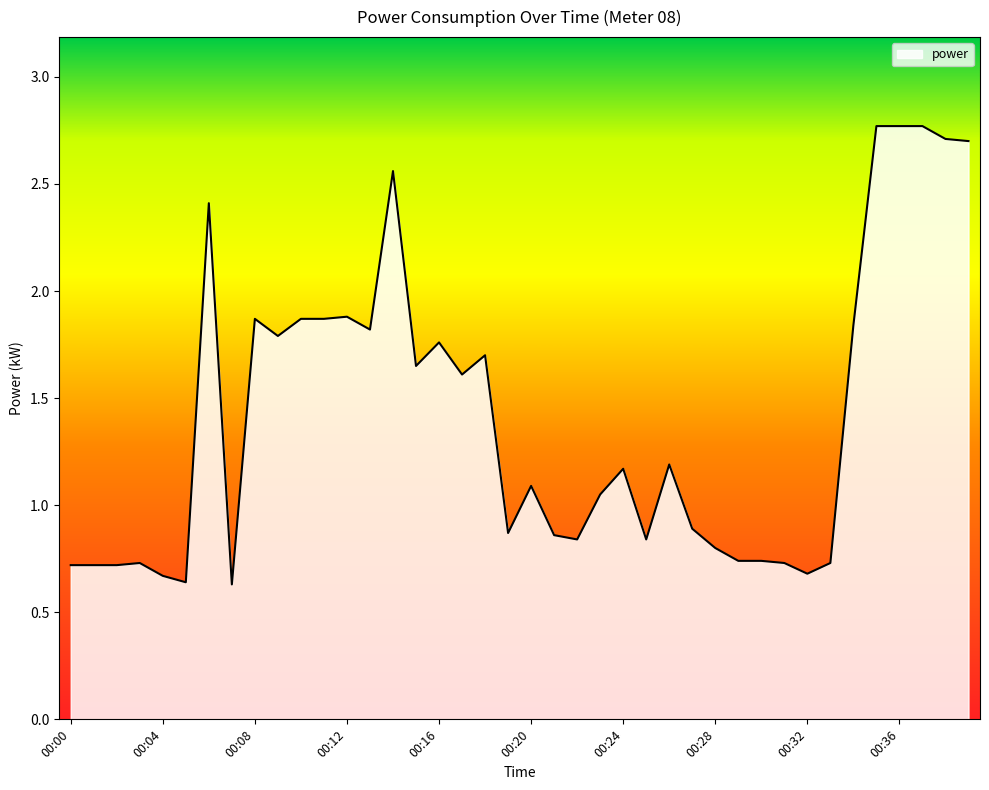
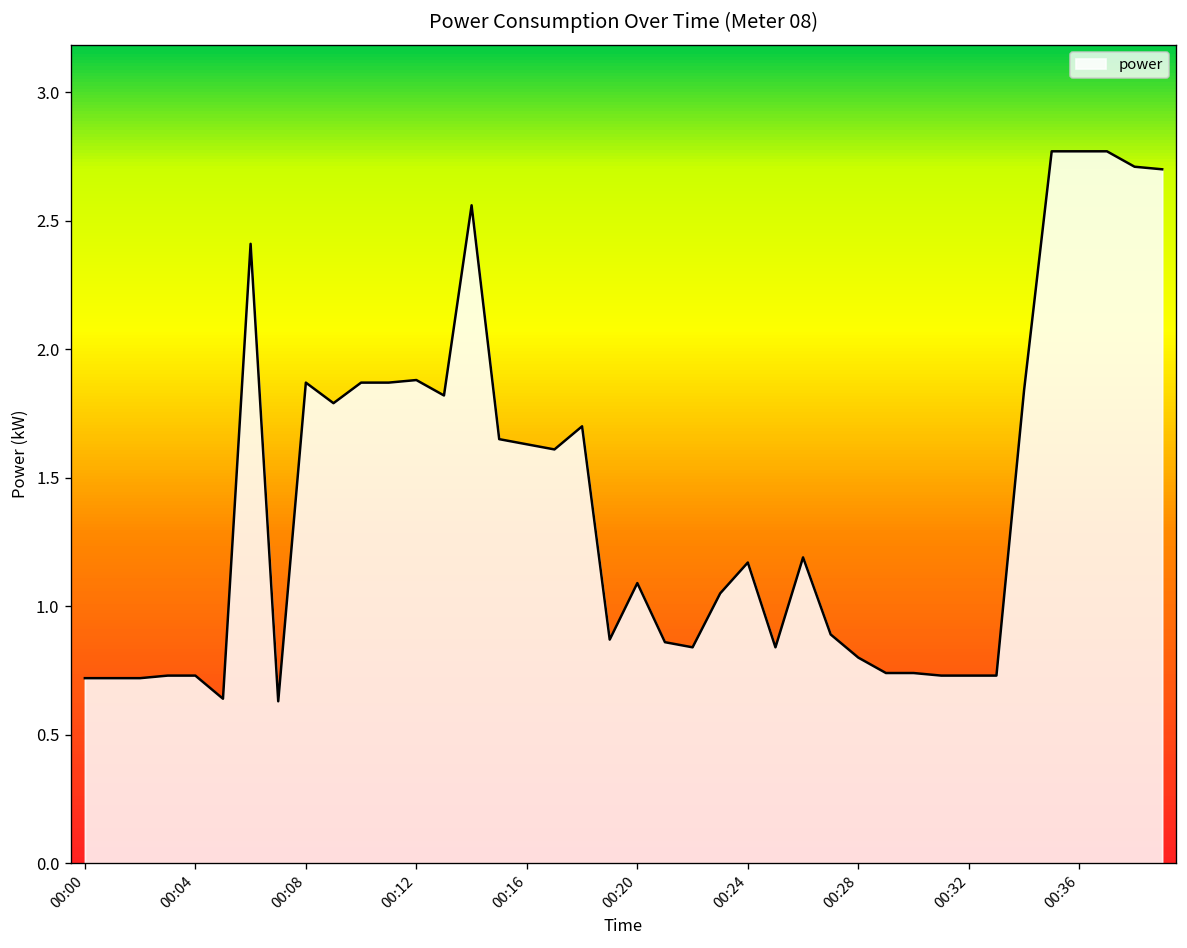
  {
    "00:00": 0.72,
-   "00:04": 0.67,
+   "00:04": 0.73,
    "00:08": 1.87,
    "00:12": 1.88,
-   "00:16": 1.76,
+   "00:16": 1.63,
    "00:20": 1.09,
    "00:24": 1.17,
    "00:28": 0.80,
-   "00:32": 0.68,
+   "00:32": 0.73,
    "00:36": 2.77
  }
